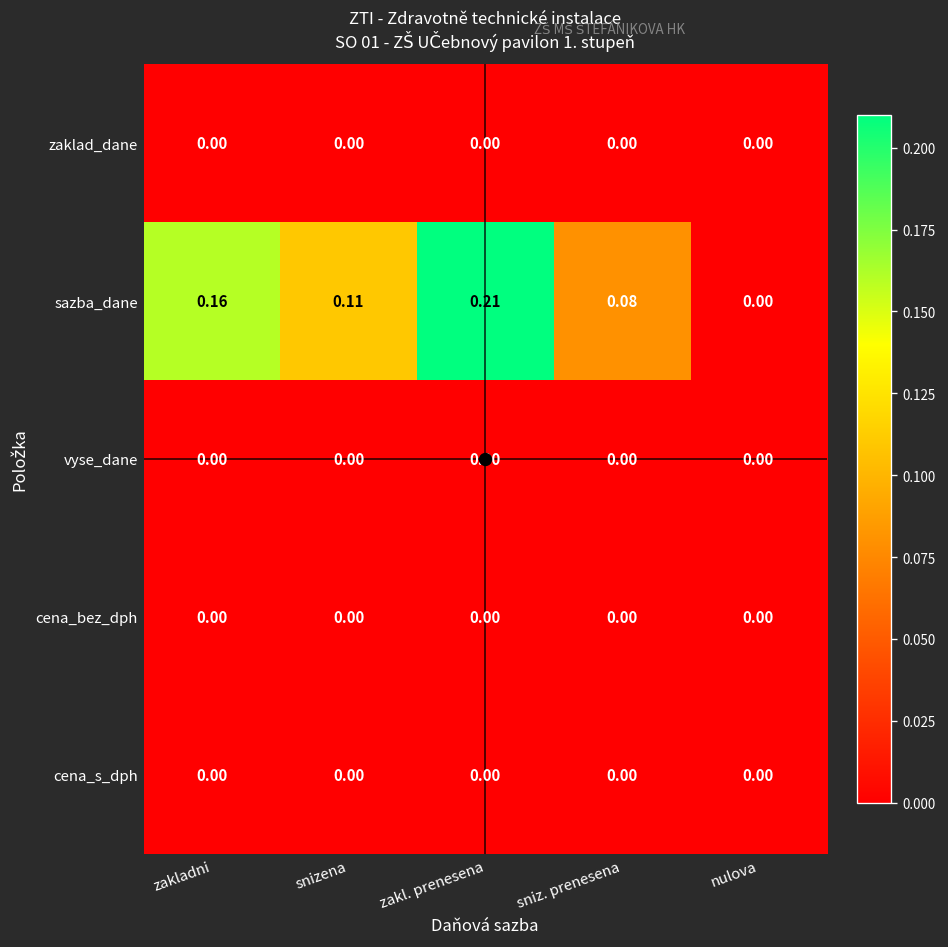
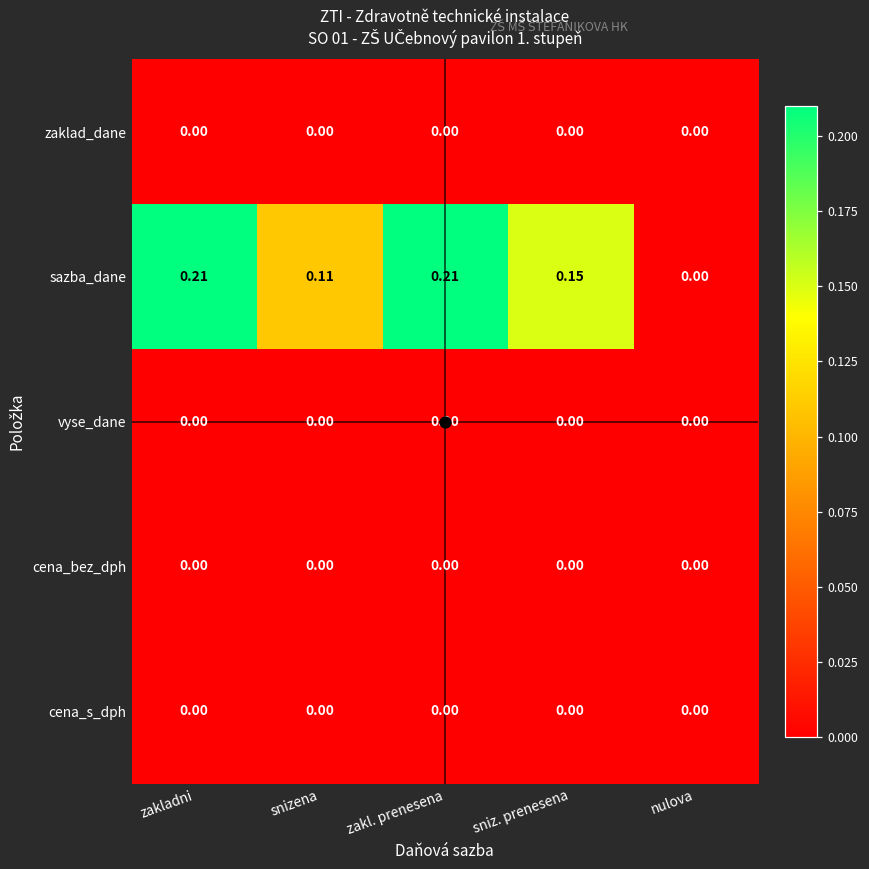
  {
    "zaklad_dane": {
      "zakladni": 0.00,
      "snizena": 0.00,
      "zakl. prenesena": 0.00,
      "sniz. prenesena": 0.00,
      "nulova": 0.00
    },
    "sazba_dane": {
-     "zakladni": 0.16,
+     "zakladni": 0.21,
      "snizena": 0.11,
      "zakl. prenesena": 0.21,
-     "sniz. prenesena": 0.08,
+     "sniz. prenesena": 0.15,
      "nulova": 0.00
    },
    "vyse_dane": {
      "zakladni": 0.00,
      "snizena": 0.00,
      "sniz. prenesena": 0.00,
      "nulova": 0.00
    },
    "cena_bez_dph": {
      "zakladni": 0.00,
      "snizena": 0.00,
      "zakl. prenesena": 0.00,
      "sniz. prenesena": 0.00,
      "nulova": 0.00
    },
    "cena_s_dph": {
      "zakladni": 0.00,
      "snizena": 0.00,
      "zakl. prenesena": 0.00,
      "sniz. prenesena": 0.00,
      "nulova": 0.00
    }
  }
